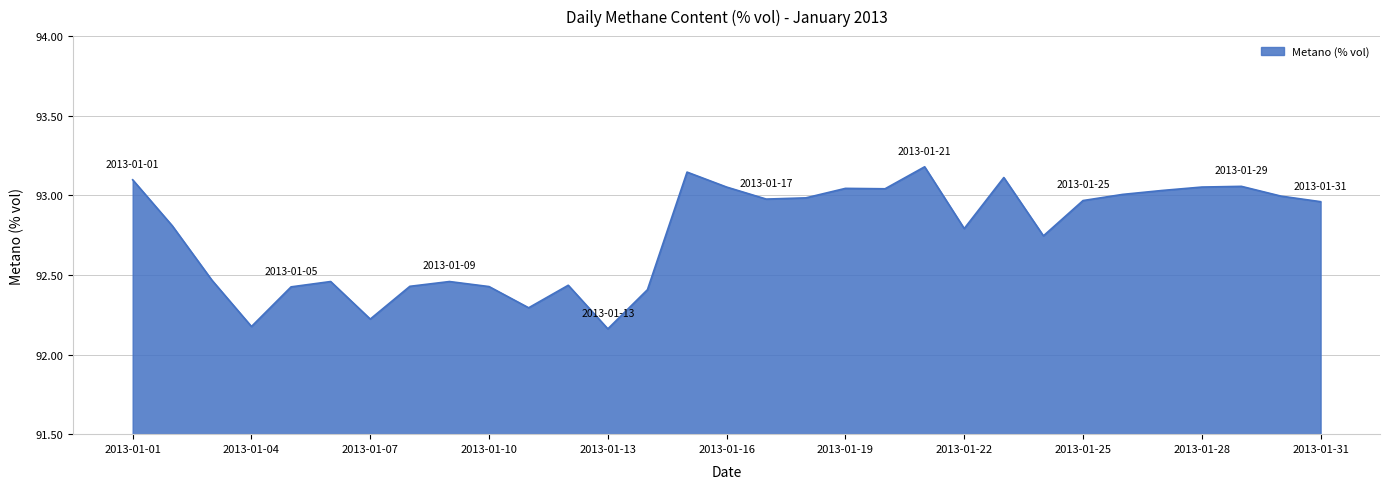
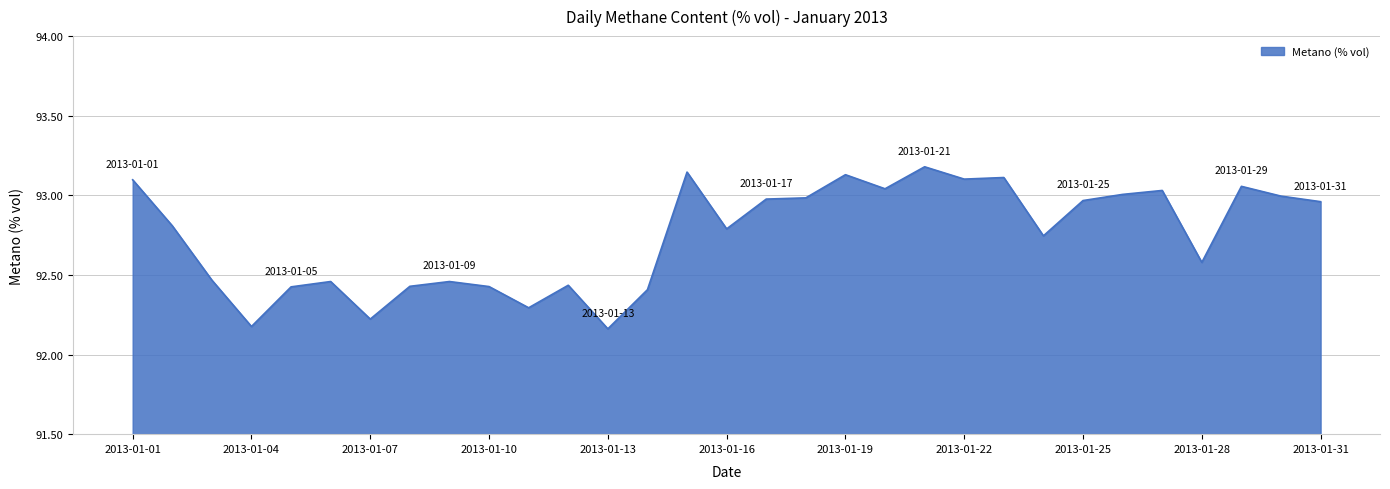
  {
    "2013-01-04": 92.18,
    "2013-01-07": 92.22,
    "2013-01-10": 92.43,
-   "2013-01-16": 93.05,
-   "2013-01-19": 93.04,
-   "2013-01-22": 92.79,
-   "2013-01-28": 93.05
+   "2013-01-16": 92.79,
+   "2013-01-19": 93.13,
+   "2013-01-22": 93.10,
+   "2013-01-28": 92.58
  }
